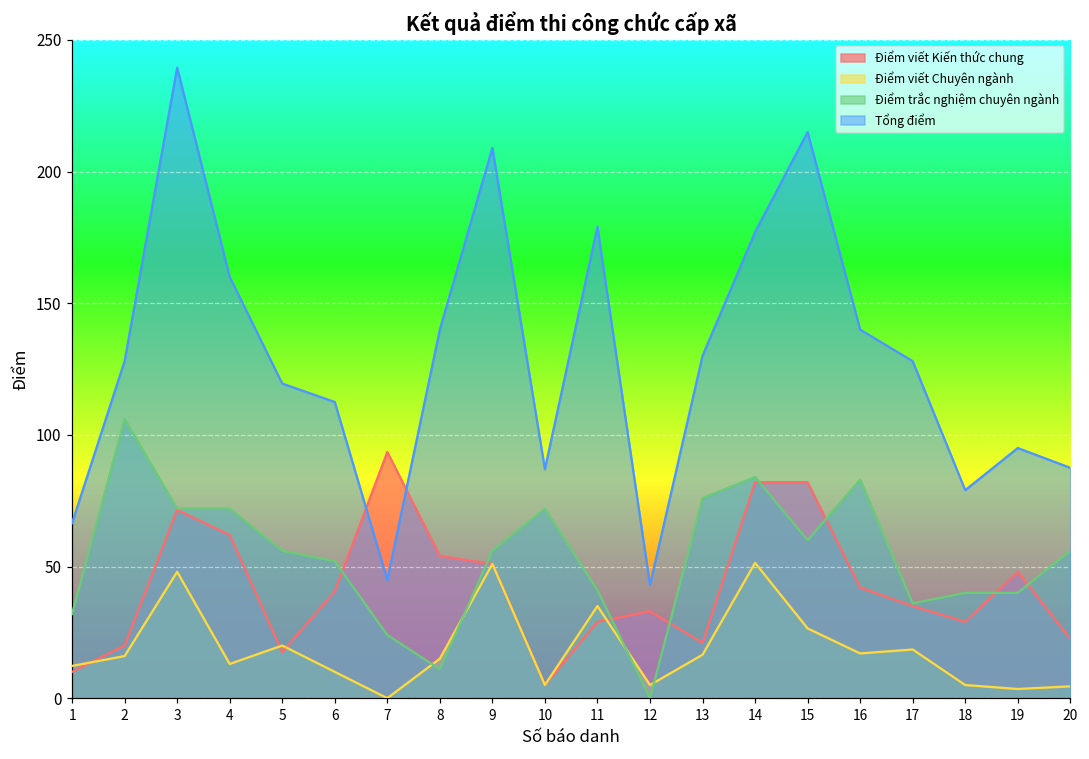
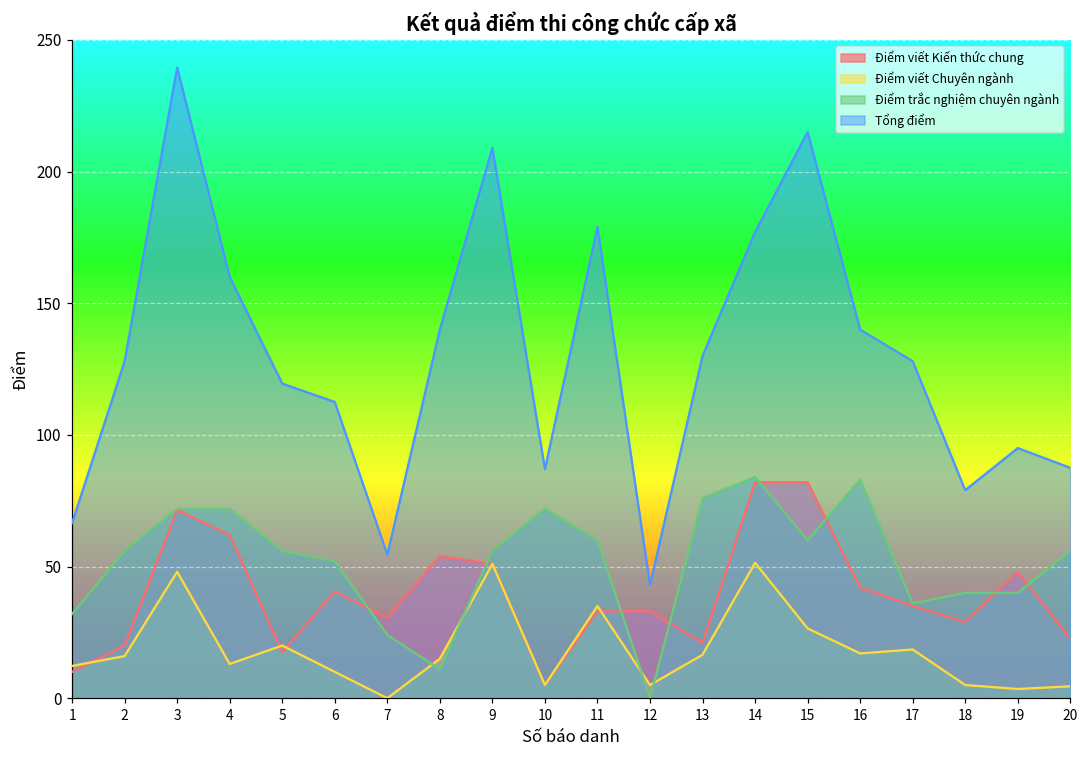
  {
    "Điểm viết Kiến thức chung": {
      "1": 10,
      "2": 20,
      "4": 62,
      "5": 18,
      "6": 41,
-     "7": 94,
+     "7": 31,
      "8": 54,
-     "11": 29,
+     "11": 33,
      "12": 33,
      "13": 21,
      "14": 82,
      "15": 82,
      "16": 42,
      "18": 29,
      "19": 48,
      "20": 23
    },
    "Điểm viết Chuyên ngành": {
      "1": 12,
      "2": 16,
      "3": 48,
      "4": 13,
      "5": 20,
      "6": 10,
      "7": 0,
      "8": 15,
      "11": 35,
      "12": 5,
      "13": 17,
      "14": 51,
      "15": 27,
      "16": 17,
      "17": 19,
      "18": 5,
      "19": 4,
      "20": 5
    },
    "Điểm trắc nghiệm chuyên ngành": {
      "1": 32,
-     "2": 106,
+     "2": 56,
      "4": 72,
      "5": 56,
      "6": 52,
      "7": 24,
      "8": 11,
      "9": 56,
      "10": 72,
-     "11": 41,
+     "11": 60,
      "12": 0,
      "13": 76,
      "14": 84,
      "15": 60,
      "16": 83,
      "18": 40,
      "19": 40,
      "20": 56
    },
    "Tổng điểm": {
      "1": 67,
      "2": 128,
      "3": 240,
      "4": 160,
      "5": 120,
      "6": 113,
-     "7": 45,
+     "7": 55,
      "8": 140,
      "9": 209,
      "10": 87,
      "11": 179,
      "12": 43,
      "13": 130,
      "14": 177,
      "15": 215,
      "16": 140,
      "17": 128,
      "18": 79,
      "19": 95,
      "20": 88
    }
  }
